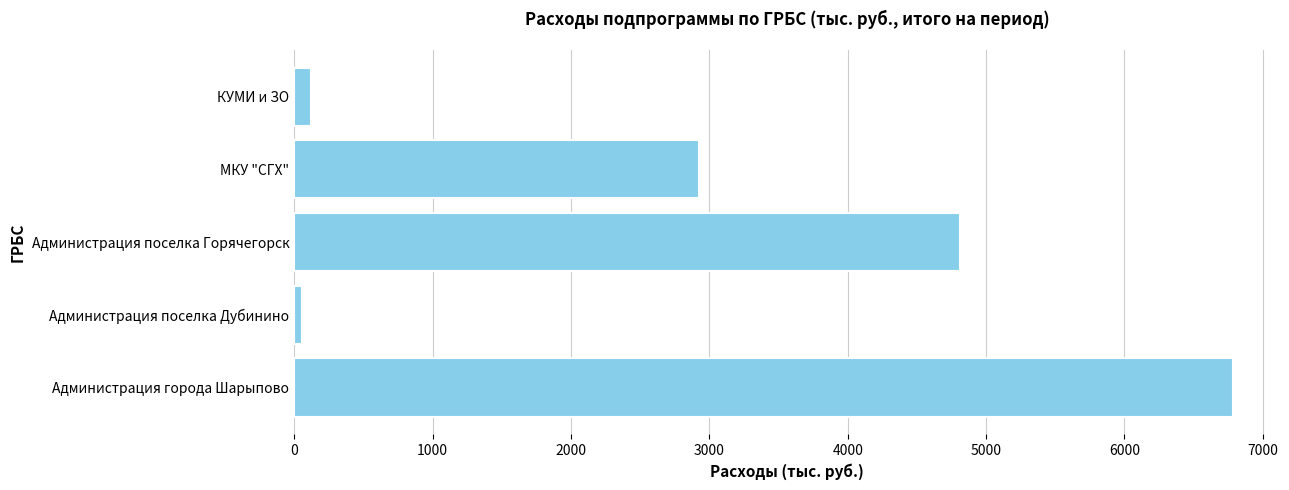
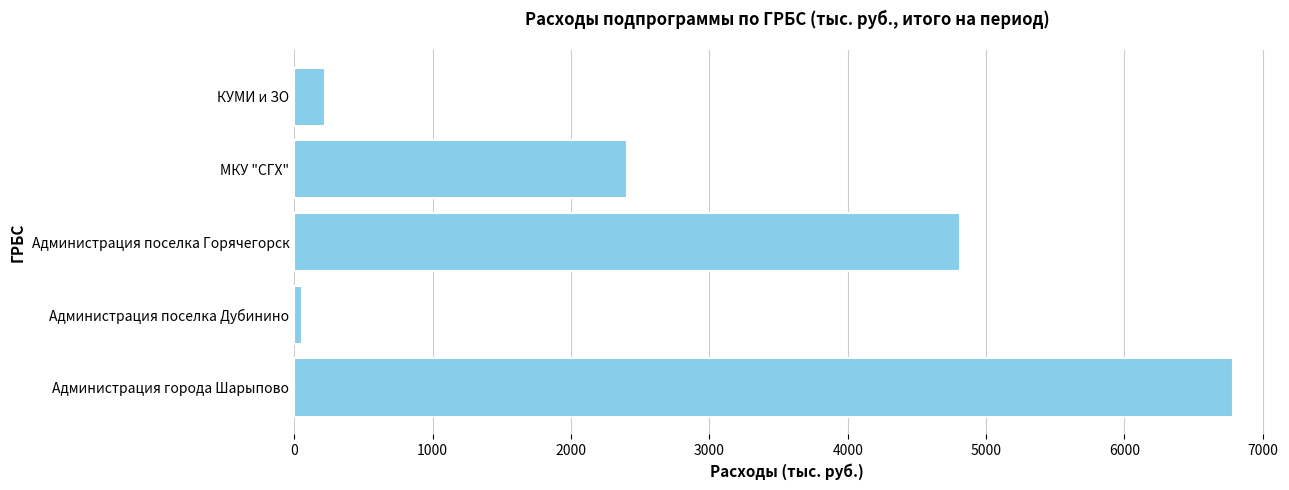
  {
-   "КУМИ и ЗО": 120,
-   "МКУ \"СГХ\"": 2920,
+   "КУМИ и ЗО": 220,
+   "МКУ \"СГХ\"": 2400,
    "Администрация поселка Горячегорск": 4810,
    "Администрация поселка Дубинино": 50,
    "Администрация города Шарыпово": 6780
  }
